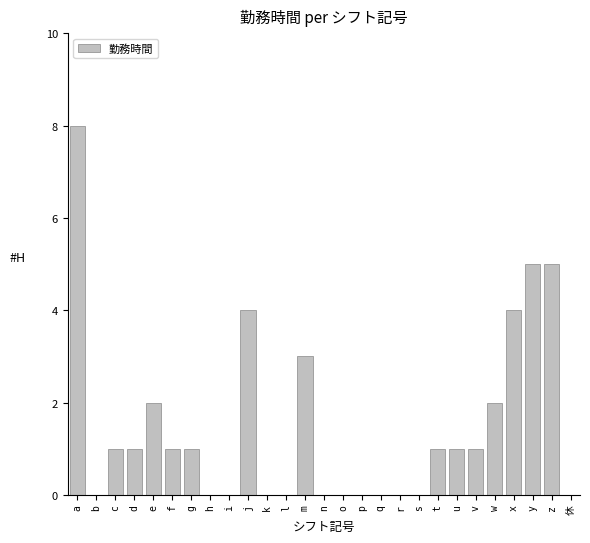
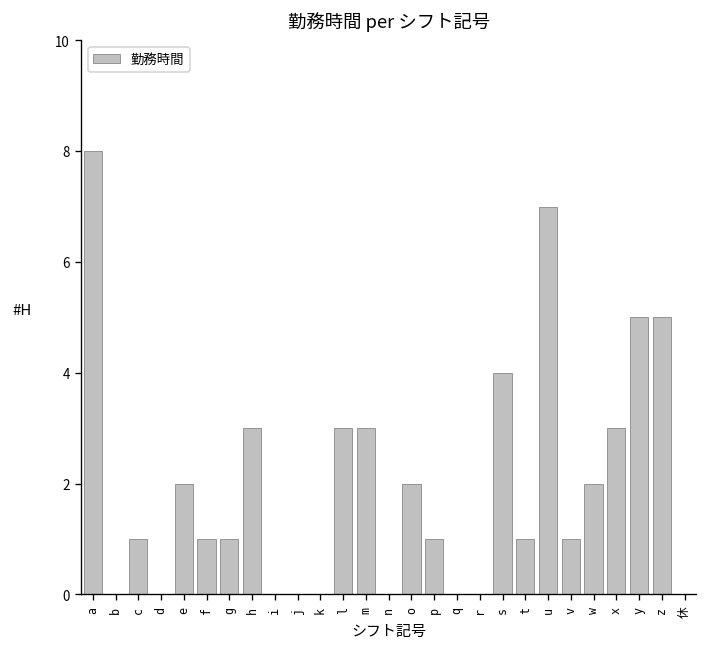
  {
    "a": 8,
    "b": 0,
    "c": 1,
-   "d": 1,
+   "d": 0,
    "e": 2,
    "f": 1,
    "g": 1,
-   "h": 0,
+   "h": 3,
    "i": 0,
-   "j": 4,
+   "j": 0,
    "k": 0,
-   "l": 0,
+   "l": 3,
    "m": 3,
    "n": 0,
-   "o": 0,
-   "p": 0,
+   "o": 2,
+   "p": 1,
    "q": 0,
    "r": 0,
-   "s": 0,
+   "s": 4,
    "t": 1,
-   "u": 1,
+   "u": 7,
    "v": 1,
    "w": 2,
-   "x": 4,
+   "x": 3,
    "y": 5,
    "z": 5,
    "休": 0
  }
